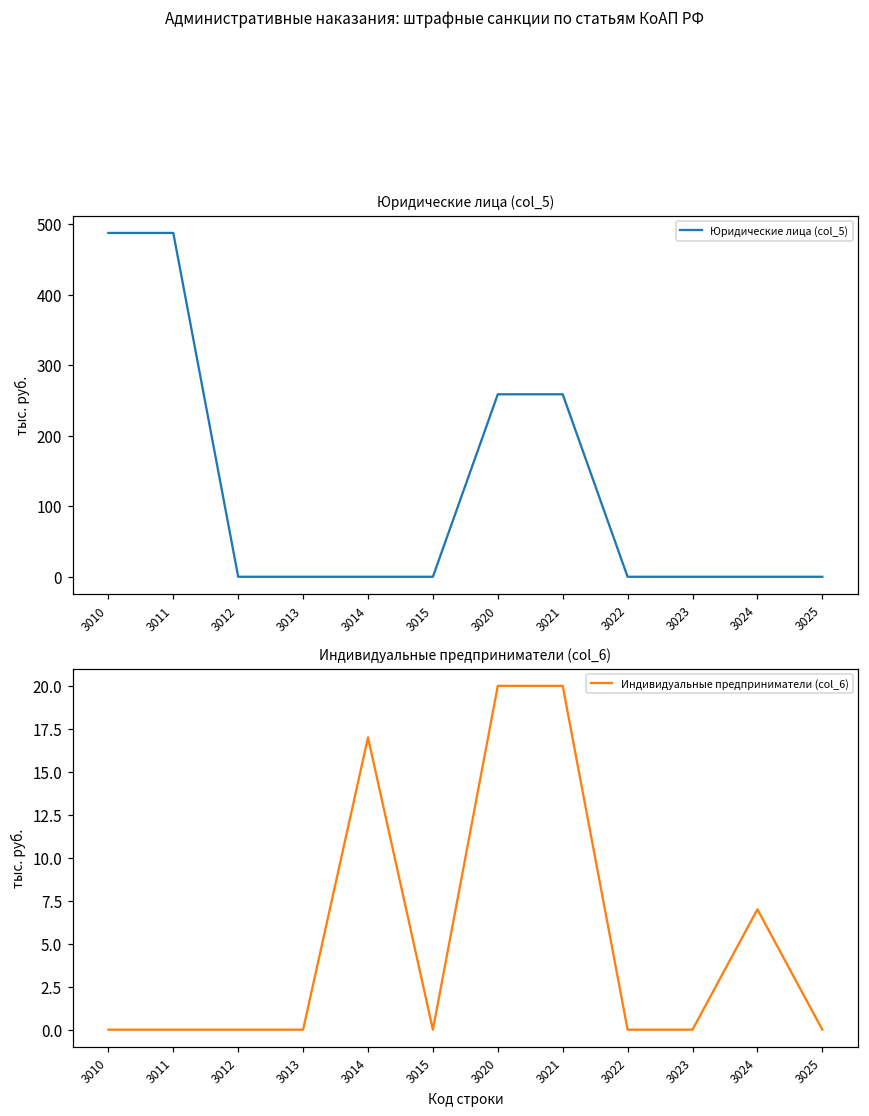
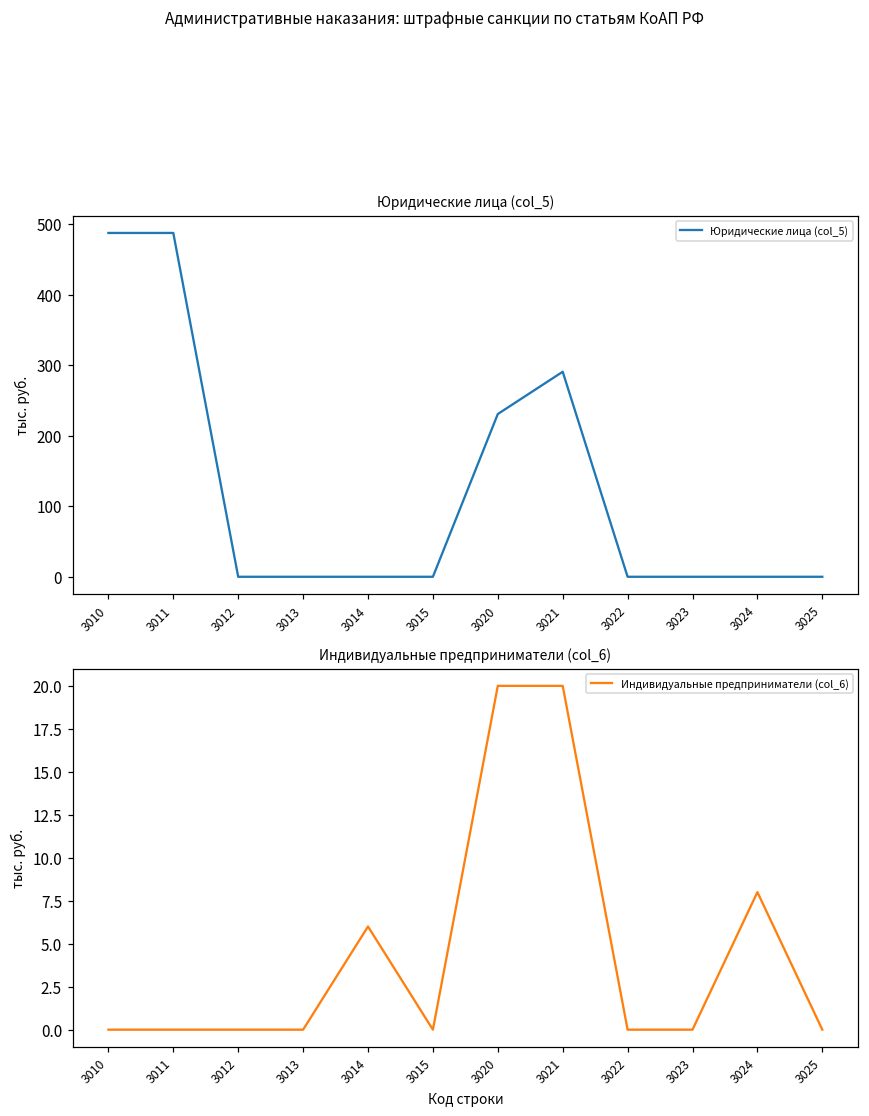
  {
    "Юридические лица (col_5)": {
      "3010": 490,
      "3011": 490,
      "3012": 0,
      "3013": 0,
      "3014": 0,
      "3015": 0,
-     "3020": 260,
-     "3021": 260,
+     "3020": 230,
+     "3021": 290,
      "3022": 0,
      "3023": 0,
      "3024": 0,
      "3025": 0
    },
    "Индивидуальные предприниматели (col_6)": {
      "3010": 0,
      "3011": 0,
      "3012": 0,
      "3013": 0,
-     "3014": 17,
+     "3014": 6,
      "3015": 0,
      "3020": 20,
      "3021": 20,
      "3022": 0,
      "3023": 0,
-     "3024": 7,
+     "3024": 8,
      "3025": 0
    }
  }
